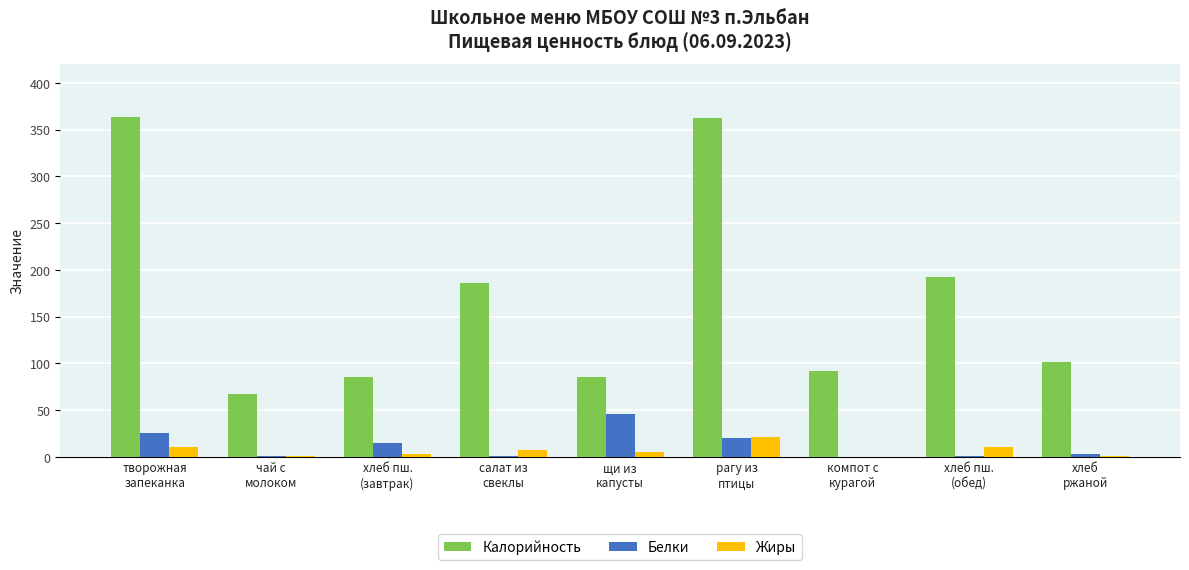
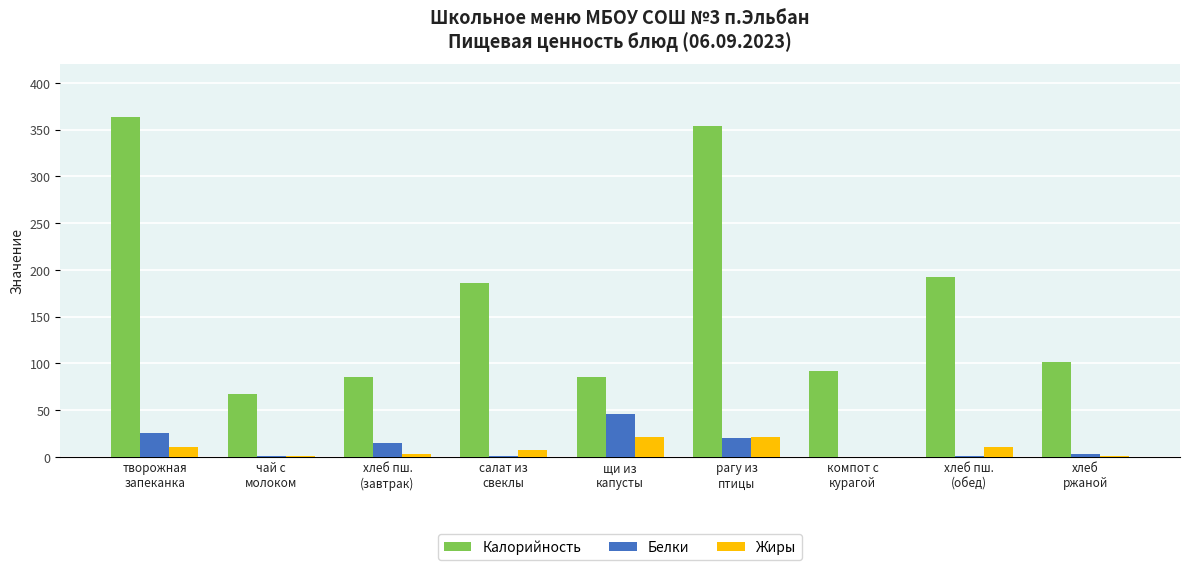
  {
    "Калорийность": {
      "творожная запеканка": 360,
      "чай с молоком": 70,
      "хлеб пш. (завтрак)": 90,
      "салат из свеклы": 190,
      "щи из капусты": 90,
-     "рагу из птицы": 360,
+     "рагу из птицы": 350,
      "компот с курагой": 90,
      "хлеб пш. (обед)": 190,
      "хлеб ржаной": 100
    },
    "Белки": {
      "творожная запеканка": 30,
      "хлеб пш. (завтрак)": 20,
      "щи из капусты": 50,
      "рагу из птицы": 20,
      "компот с курагой": 0,
      "хлеб ржаной": 0
    },
    "Жиры": {
      "творожная запеканка": 10,
      "хлеб пш. (завтрак)": 0,
      "салат из свеклы": 10,
-     "щи из капусты": 10,
+     "щи из капусты": 20,
      "рагу из птицы": 20,
      "компот с курагой": 0,
      "хлеб пш. (обед)": 10
    }
  }
